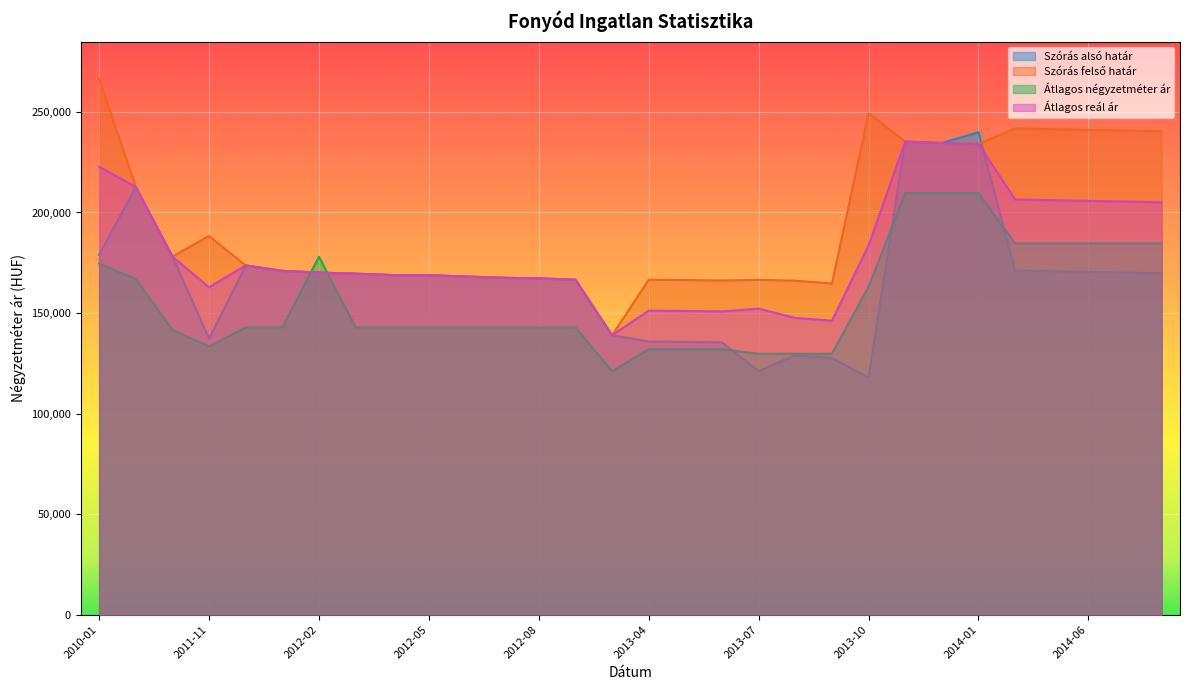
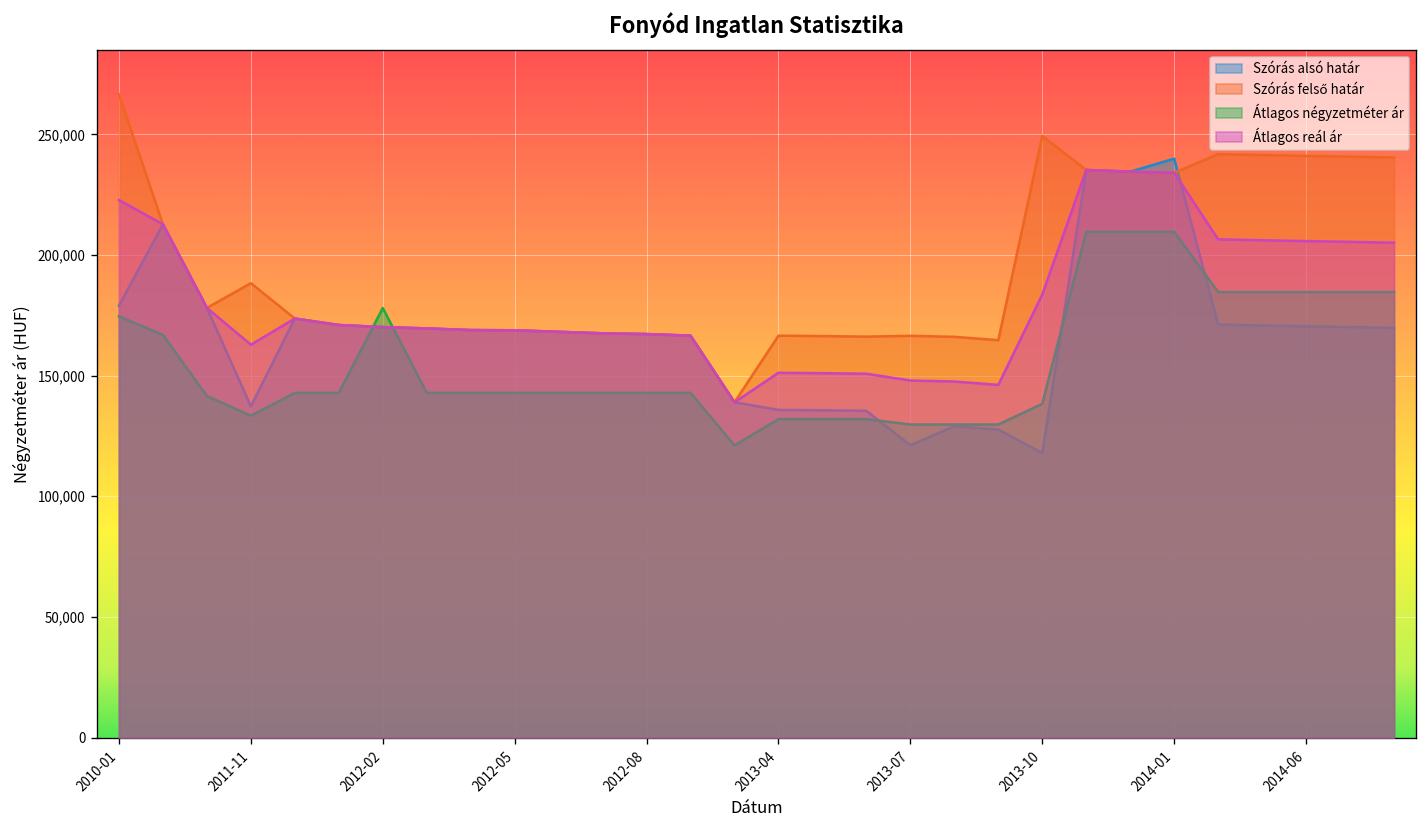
  {
    "Szórás alsó határ": {
      "2010-01": "179,000",
      "2011-11": "137,000",
      "2013-04": "136,000",
      "2013-07": "121,000",
      "2013-10": "118,000",
      "2014-01": "240,000",
      "2014-06": "170,000"
    },
    "Szórás felső határ": {
      "2010-01": "267,000",
      "2011-11": "188,000",
      "2013-04": "167,000",
      "2013-07": "167,000",
      "2013-10": "249,000",
      "2014-06": "241,000"
    },
    "Átlagos négyzetméter ár": {
      "2010-01": "175,000",
      "2011-11": "133,000",
      "2012-02": "178,000",
      "2012-05": "143,000",
      "2012-08": "143,000",
      "2013-04": "132,000",
      "2013-07": "130,000",
-     "2013-10": "163,000",
+     "2013-10": "138,000",
      "2014-01": "210,000",
      "2014-06": "185,000"
    },
    "Átlagos reál ár": {
      "2010-01": "223,000",
      "2011-11": "163,000",
      "2013-04": "151,000",
-     "2013-07": "152,000",
+     "2013-07": "148,000",
      "2013-10": "184,000",
      "2014-06": "206,000"
    }
  }
